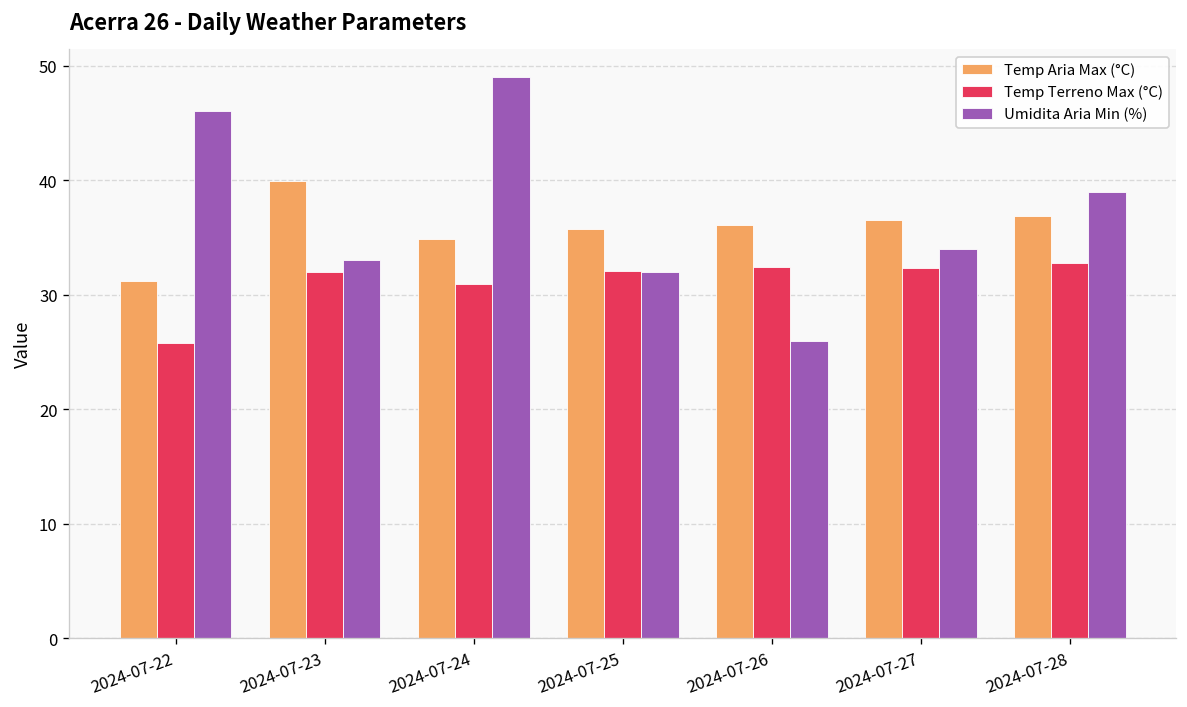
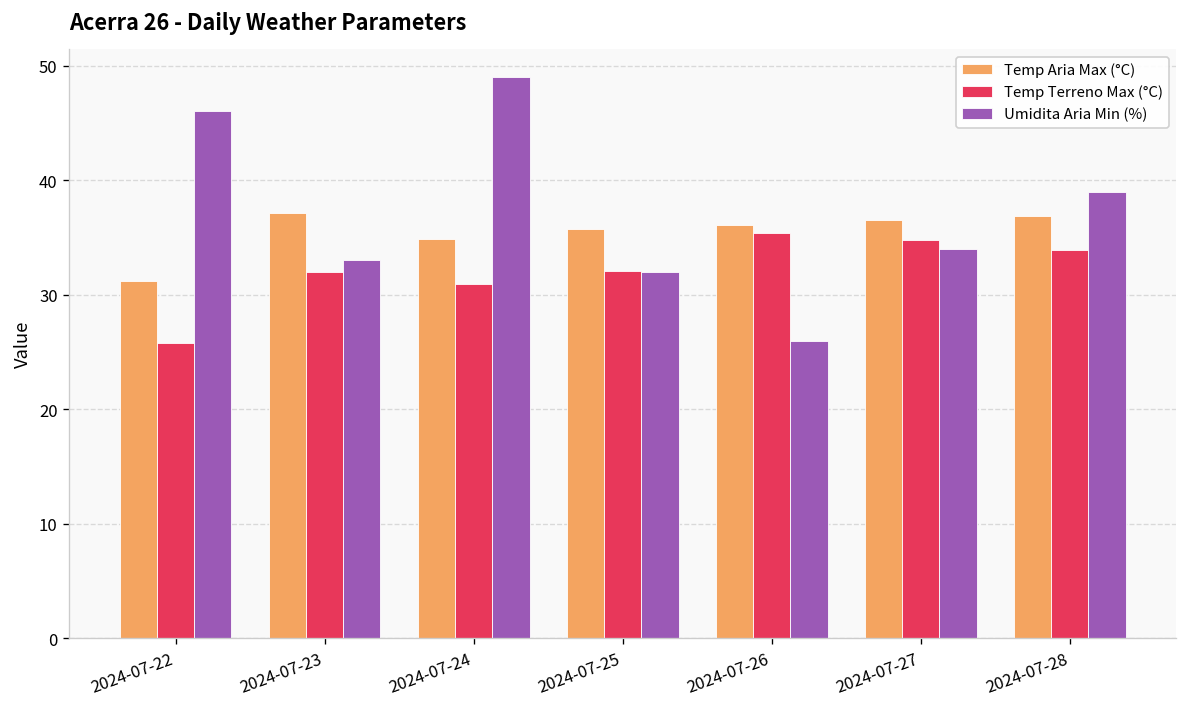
  {
    "Temp Aria Max (°C)": {
      "2024-07-22": 31,
-     "2024-07-23": 40,
+     "2024-07-23": 37,
      "2024-07-24": 35,
      "2024-07-25": 36,
      "2024-07-26": 36,
      "2024-07-27": 37,
      "2024-07-28": 37
    },
    "Temp Terreno Max (°C)": {
      "2024-07-22": 26,
      "2024-07-23": 32,
      "2024-07-24": 31,
      "2024-07-25": 32,
-     "2024-07-26": 32,
-     "2024-07-27": 32,
-     "2024-07-28": 33
+     "2024-07-26": 35,
+     "2024-07-27": 35,
+     "2024-07-28": 34
    },
    "Umidita Aria Min (%)": {
      "2024-07-22": 46,
      "2024-07-23": 33,
      "2024-07-24": 49,
      "2024-07-25": 32,
      "2024-07-26": 26,
      "2024-07-27": 34,
      "2024-07-28": 39
    }
  }
